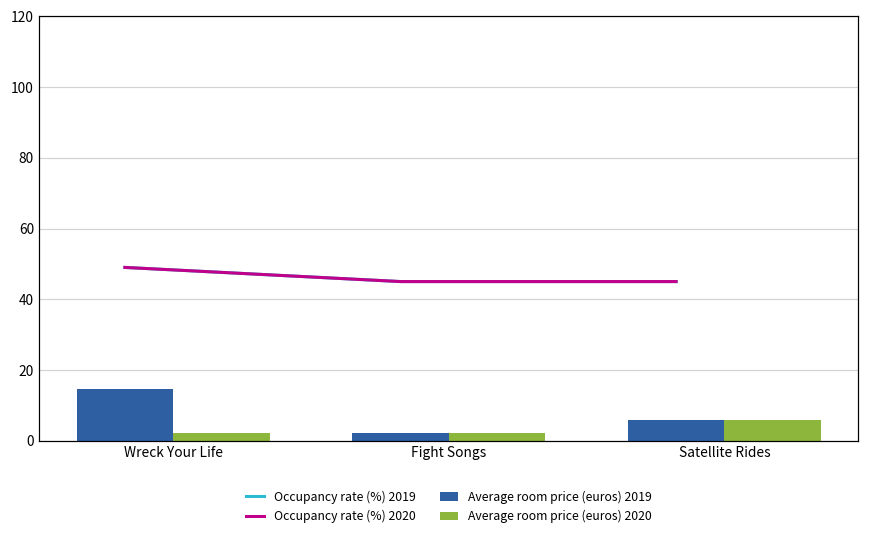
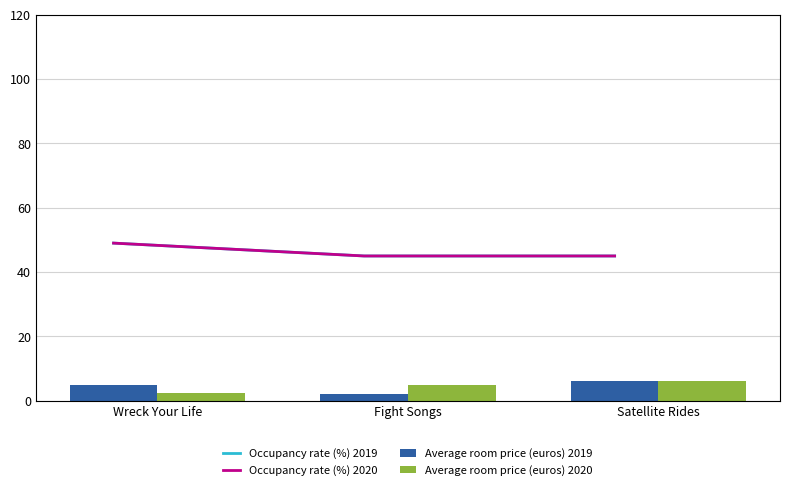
  {
    "Average room price (euros) 2019": {
-     "Wreck Your Life": 15,
+     "Wreck Your Life": 5,
      "Fight Songs": 2,
      "Satellite Rides": 6
    },
    "Average room price (euros) 2020": {
      "Wreck Your Life": 2,
-     "Fight Songs": 2,
+     "Fight Songs": 5,
      "Satellite Rides": 6
    }
  }
